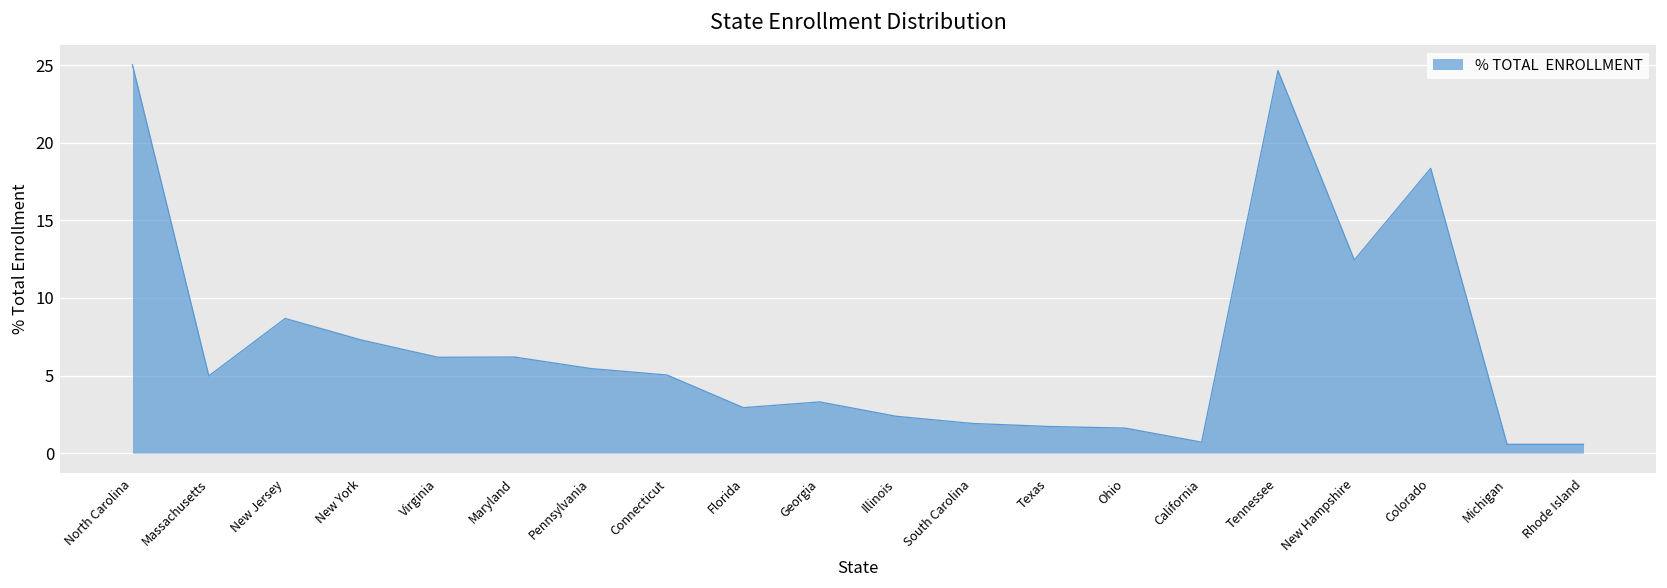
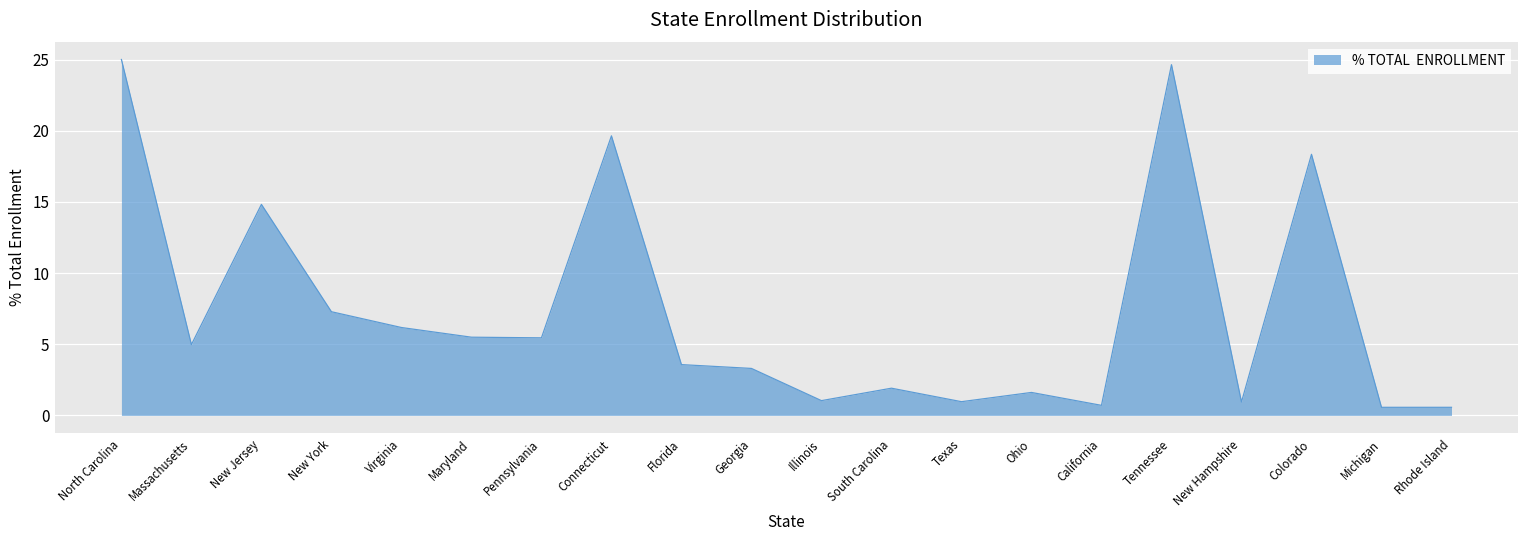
  {
    "North Carolina": 25.0,
    "Massachusetts": 5.0,
-   "New Jersey": 8.7,
+   "New Jersey": 14.8,
    "New York": 7.3,
    "Virginia": 6.2,
-   "Maryland": 6.2,
+   "Maryland": 5.5,
    "Pennsylvania": 5.5,
-   "Connecticut": 5.0,
-   "Florida": 2.9,
+   "Connecticut": 19.7,
+   "Florida": 3.6,
    "Georgia": 3.3,
-   "Illinois": 2.4,
+   "Illinois": 1.0,
    "South Carolina": 1.9,
-   "Texas": 1.7,
+   "Texas": 1.0,
    "Ohio": 1.6,
    "California": 0.7,
    "Tennessee": 24.7,
-   "New Hampshire": 12.4,
+   "New Hampshire": 0.9,
    "Colorado": 18.4,
    "Michigan": 0.6,
    "Rhode Island": 0.6
  }
